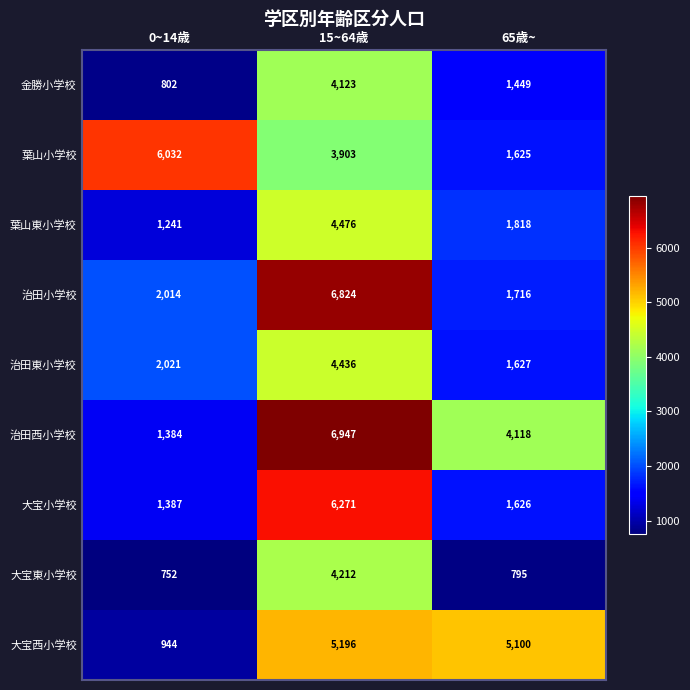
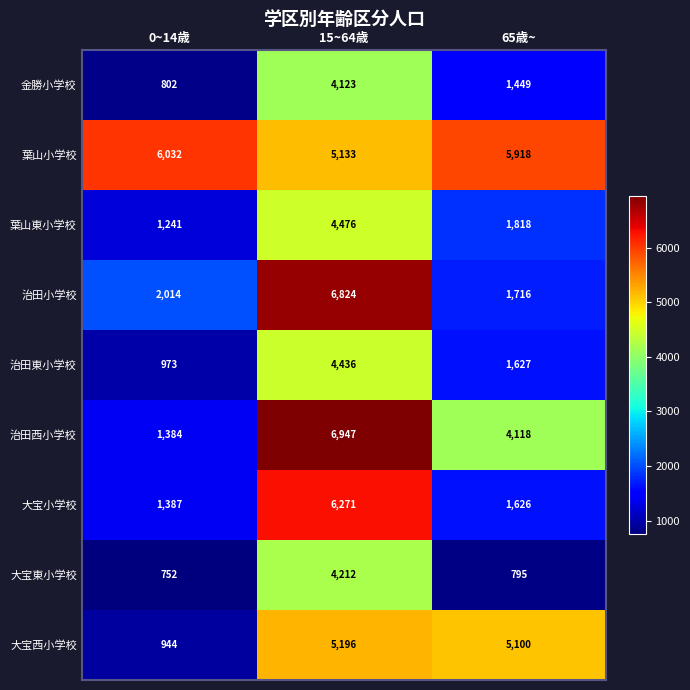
  {
    "金勝小学校": {
      "0~14歳": "802",
      "15~64歳": "4,123",
      "65歳~": "1,449"
    },
    "葉山小学校": {
      "0~14歳": "6,032",
-     "15~64歳": "3,903",
-     "65歳~": "1,625"
+     "15~64歳": "5,133",
+     "65歳~": "5,918"
    },
    "葉山東小学校": {
      "0~14歳": "1,241",
      "15~64歳": "4,476",
      "65歳~": "1,818"
    },
    "治田小学校": {
      "0~14歳": "2,014",
      "15~64歳": "6,824",
      "65歳~": "1,716"
    },
    "治田東小学校": {
-     "0~14歳": "2,021",
+     "0~14歳": "973",
      "15~64歳": "4,436",
      "65歳~": "1,627"
    },
    "治田西小学校": {
      "0~14歳": "1,384",
      "15~64歳": "6,947",
      "65歳~": "4,118"
    },
    "大宝小学校": {
      "0~14歳": "1,387",
      "15~64歳": "6,271",
      "65歳~": "1,626"
    },
    "大宝東小学校": {
      "0~14歳": "752",
      "15~64歳": "4,212",
      "65歳~": "795"
    },
    "大宝西小学校": {
      "0~14歳": "944",
      "15~64歳": "5,196",
      "65歳~": "5,100"
    }
  }
